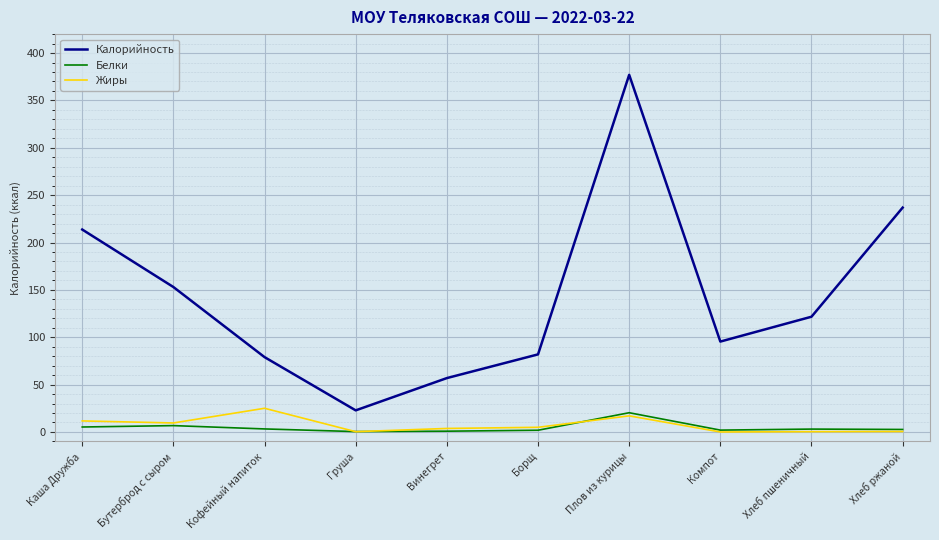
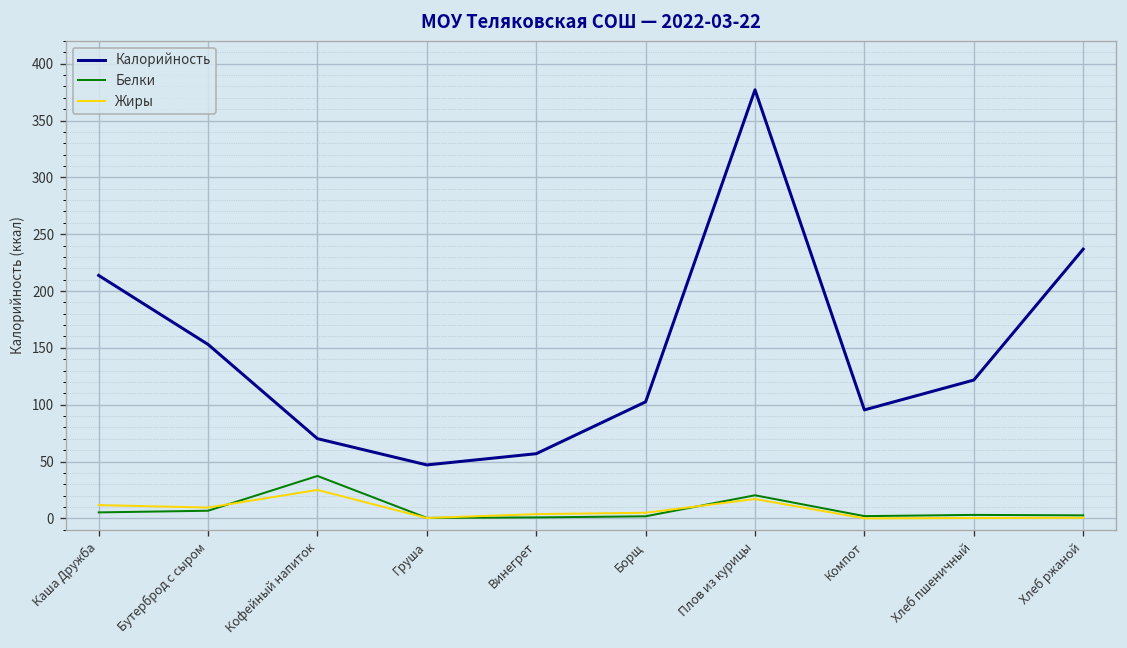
  {
    "Калорийность": {
      "Каша Дружба": 210,
      "Бутерброд с сыром": 150,
-     "Кофейный напиток": 80,
-     "Груша": 20,
+     "Кофейный напиток": 70,
+     "Груша": 50,
      "Винегрет": 60,
-     "Борщ": 80,
+     "Борщ": 100,
      "Плов из курицы": 380,
      "Компот": 100,
      "Хлеб пшеничный": 120,
      "Хлеб ржаной": 240
    },
    "Белки": {
      "Каша Дружба": 10,
      "Бутерброд с сыром": 10,
-     "Кофейный напиток": 0,
+     "Кофейный напиток": 40,
      "Винегрет": 0,
      "Борщ": 0,
      "Плов из курицы": 20,
      "Хлеб пшеничный": 0
    },
    "Жиры": {
      "Каша Дружба": 10,
      "Бутерброд с сыром": 10,
      "Кофейный напиток": 30,
      "Винегрет": 0,
      "Борщ": 0,
      "Плов из курицы": 20,
      "Хлеб пшеничный": 0
    }
  }
